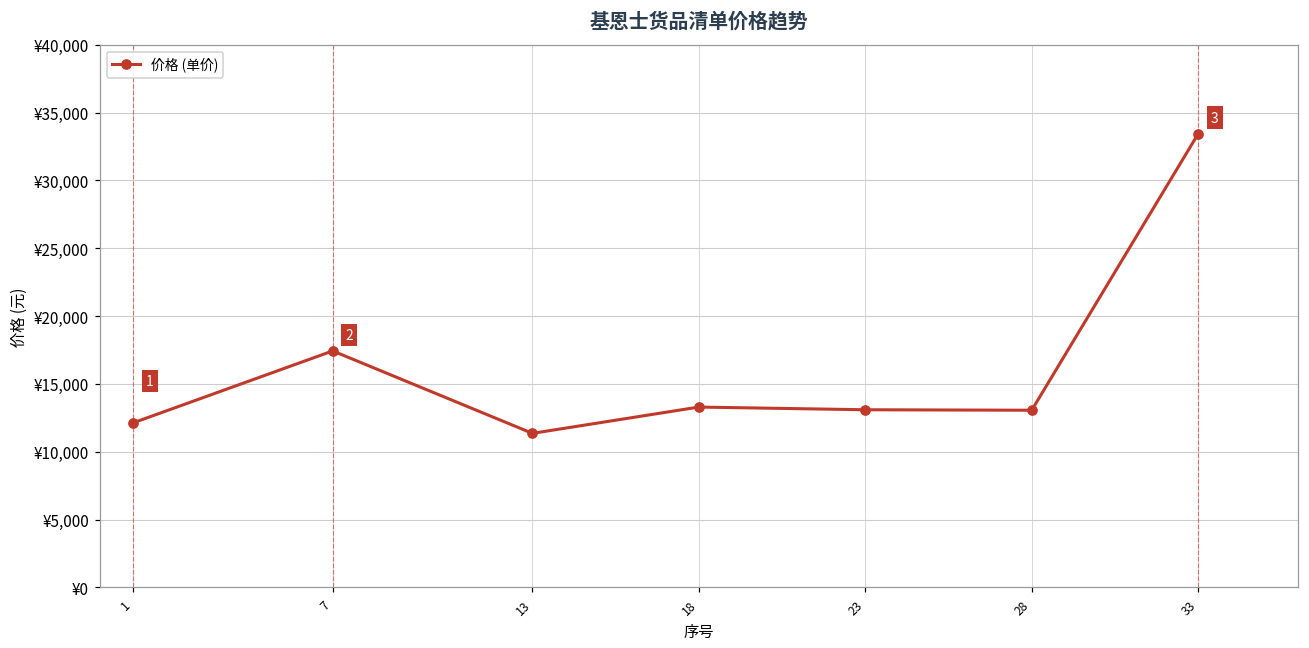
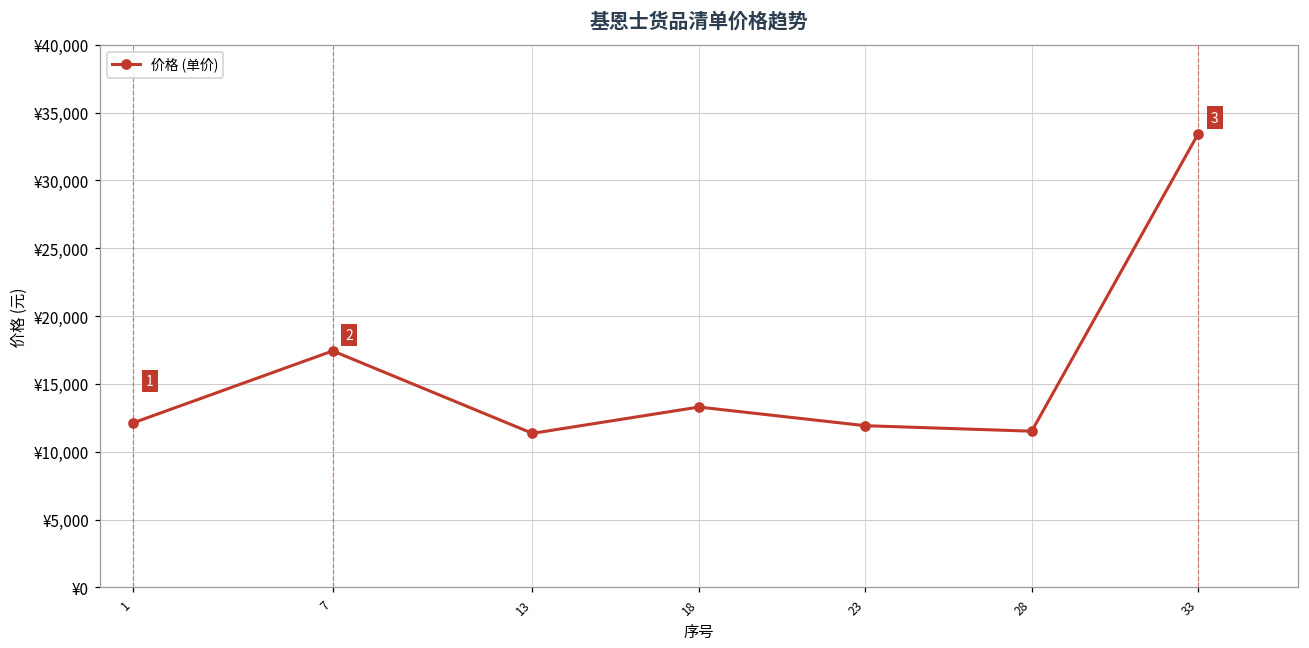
  {
    "1": "¥12,100",
    "13": "¥11,400",
    "18": "¥13,300",
-   "23": "¥13,100",
-   "28": "¥13,100"
+   "23": "¥11,900",
+   "28": "¥11,500"
  }
